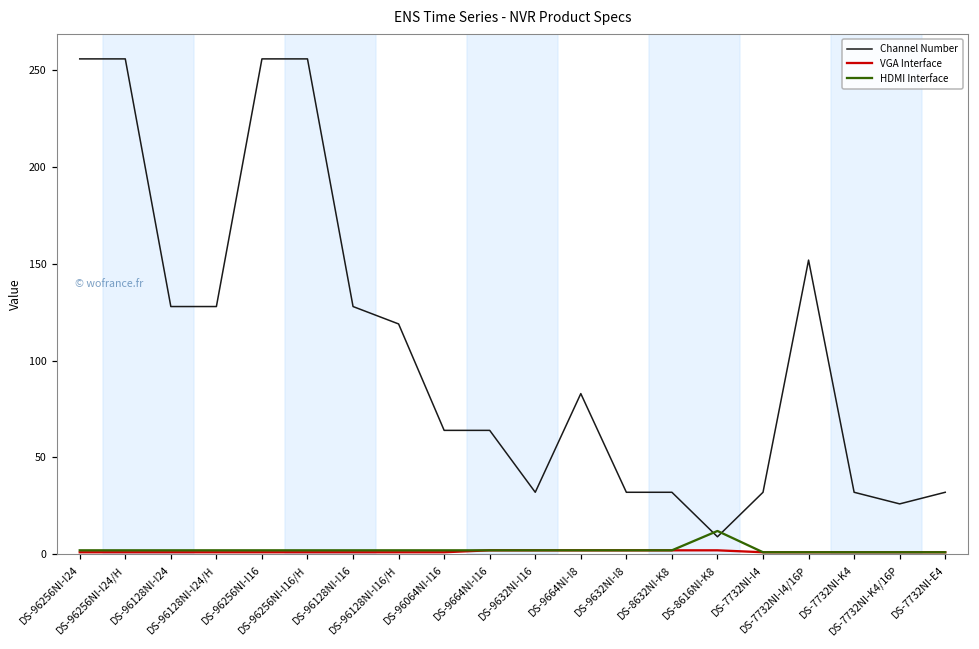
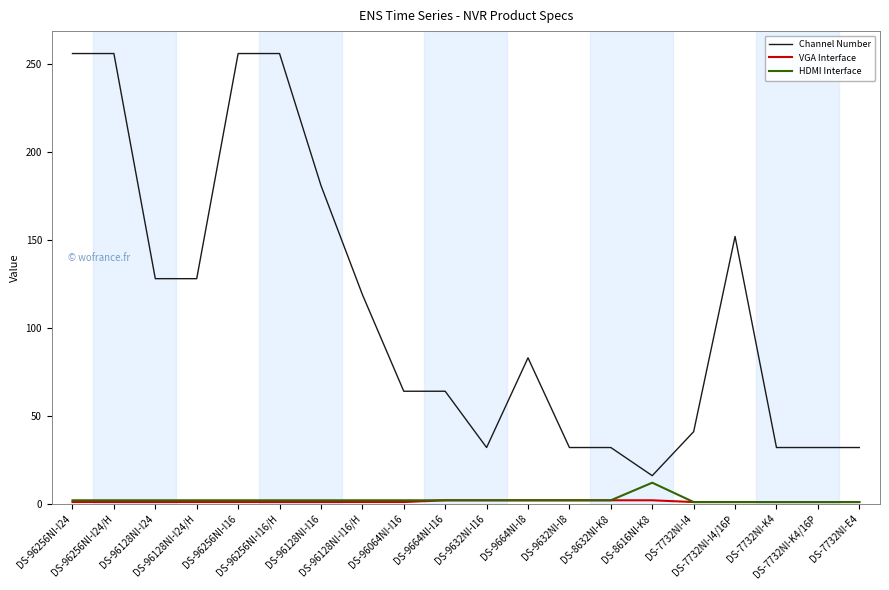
  {
    "Channel Number": {
      "DS-96256NI-I24": 256,
      "DS-96256NI-I24/H": 256,
      "DS-96128NI-I24": 128,
      "DS-96128NI-I24/H": 128,
      "DS-96256NI-I16": 256,
      "DS-96256NI-I16/H": 256,
-     "DS-96128NI-I16": 128,
+     "DS-96128NI-I16": 181,
      "DS-96128NI-I16/H": 119,
      "DS-96064NI-I16": 64,
      "DS-9664NI-I16": 64,
      "DS-9632NI-I16": 32,
      "DS-9664NI-I8": 83,
      "DS-9632NI-I8": 32,
      "DS-8632NI-K8": 32,
-     "DS-8616NI-K8": 9,
-     "DS-7732NI-I4": 32,
+     "DS-8616NI-K8": 16,
+     "DS-7732NI-I4": 41,
      "DS-7732NI-I4/16P": 152,
      "DS-7732NI-K4": 32,
-     "DS-7732NI-K4/16P": 26,
+     "DS-7732NI-K4/16P": 32,
      "DS-7732NI-E4": 32
    },
    "VGA Interface": {
      "DS-8616NI-K8": 2
    },
    "HDMI Interface": {
      "DS-8616NI-K8": 12
    }
  }
